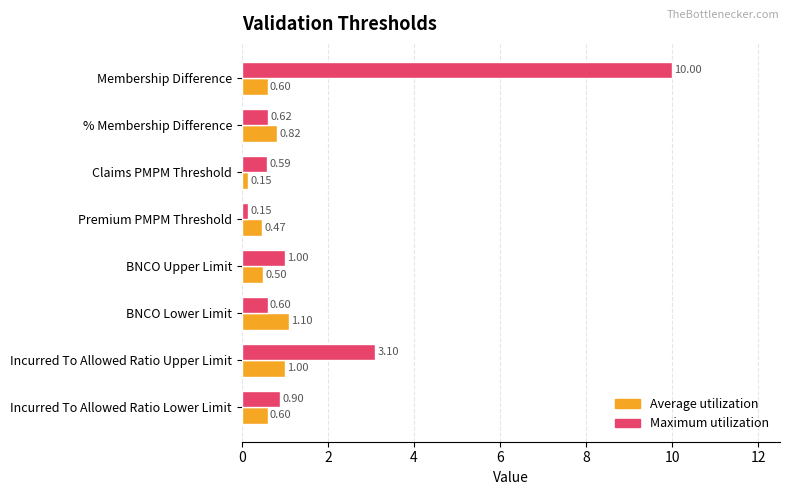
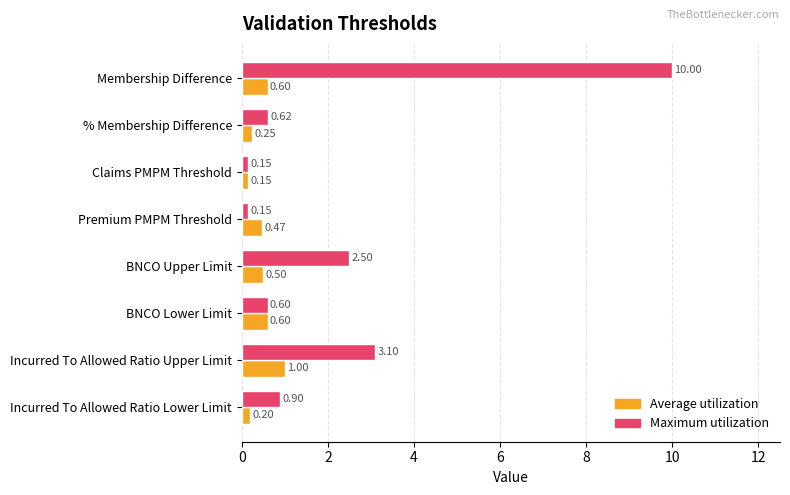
  {
    "Average utilization": {
      "Membership Difference": 0.60,
-     "% Membership Difference": 0.82,
+     "% Membership Difference": 0.25,
      "Claims PMPM Threshold": 0.15,
      "Premium PMPM Threshold": 0.47,
      "BNCO Upper Limit": 0.50,
-     "BNCO Lower Limit": 1.10,
+     "BNCO Lower Limit": 0.60,
      "Incurred To Allowed Ratio Upper Limit": 1.00,
-     "Incurred To Allowed Ratio Lower Limit": 0.60
+     "Incurred To Allowed Ratio Lower Limit": 0.20
    },
    "Maximum utilization": {
      "Membership Difference": 10.00,
      "% Membership Difference": 0.62,
-     "Claims PMPM Threshold": 0.59,
+     "Claims PMPM Threshold": 0.15,
      "Premium PMPM Threshold": 0.15,
-     "BNCO Upper Limit": 1.00,
+     "BNCO Upper Limit": 2.50,
      "BNCO Lower Limit": 0.60,
      "Incurred To Allowed Ratio Upper Limit": 3.10,
      "Incurred To Allowed Ratio Lower Limit": 0.90
    }
  }
